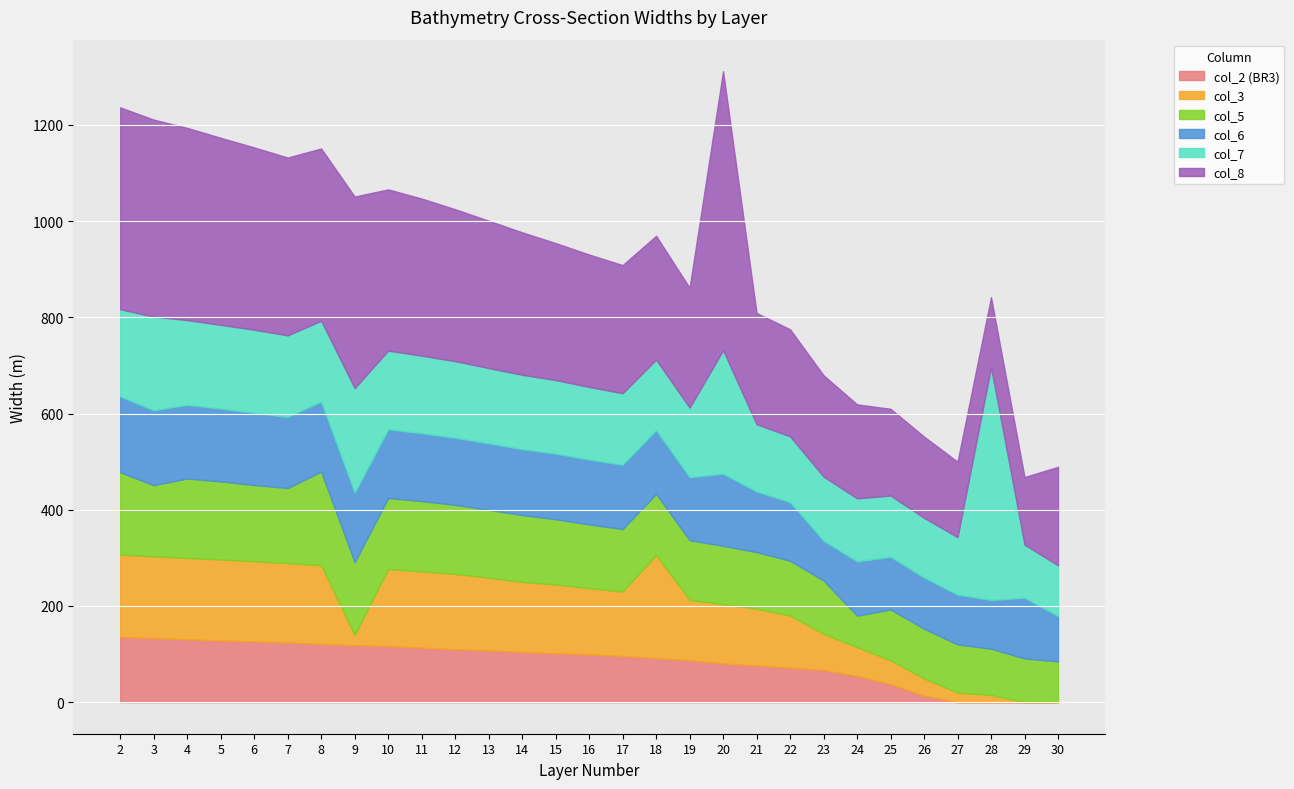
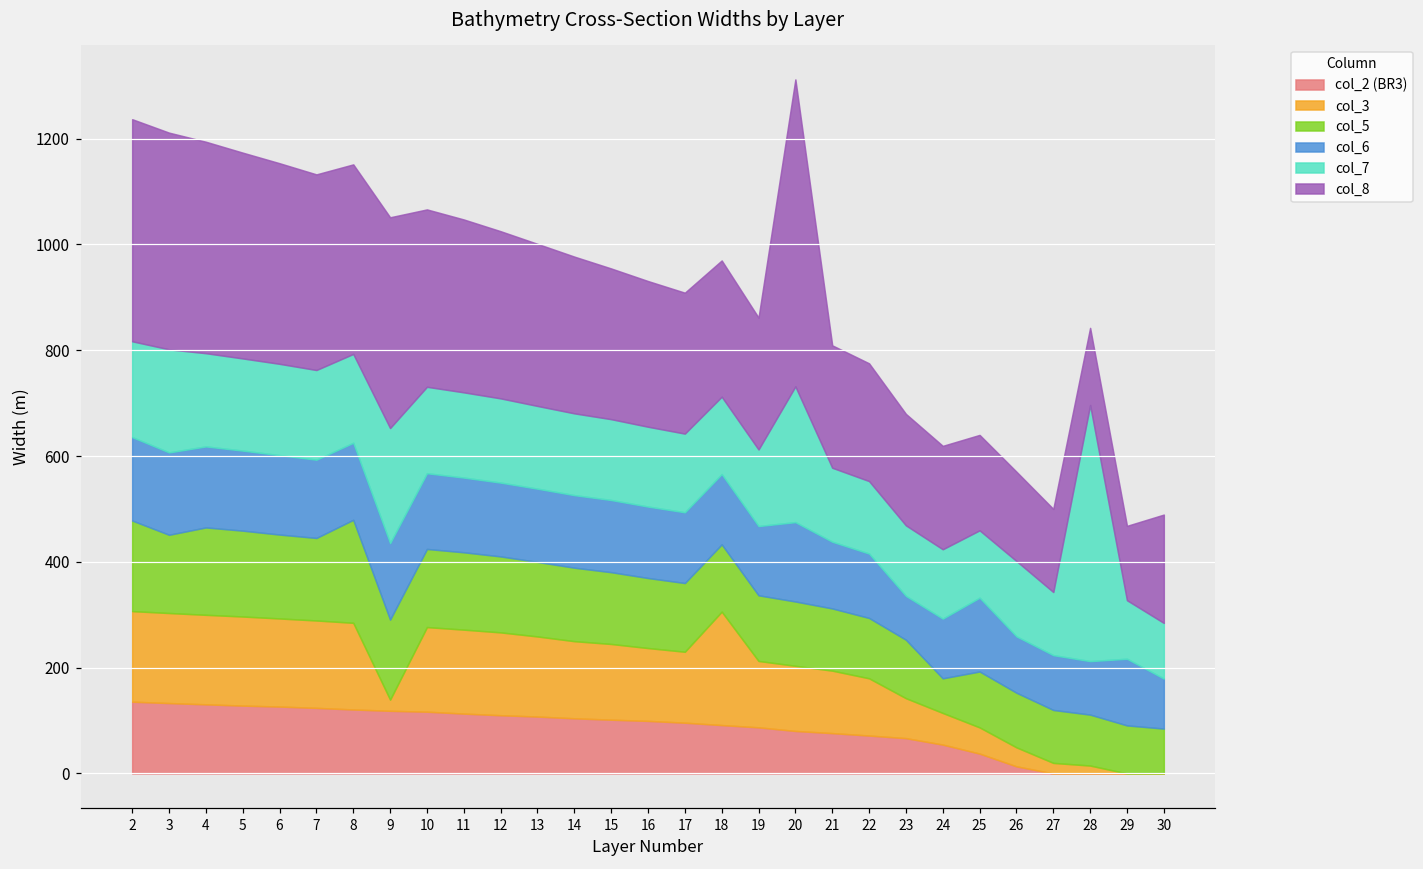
  {
    "col_2 (BR3)": {
      "2": 140,
      "3": 130,
      "4": 130,
      "5": 130,
      "6": 130,
      "7": 120,
      "8": 120,
      "9": 120,
      "10": 120,
      "11": 110,
      "12": 110,
      "13": 110,
      "14": 100,
      "15": 100,
      "16": 100,
      "17": 100,
      "18": 90,
      "19": 90,
      "20": 80,
      "21": 80,
      "22": 70,
      "23": 70,
      "24": 50,
      "25": 40,
      "26": 10,
      "27": 0,
      "28": 0
    },
    "col_3": {
      "2": 170,
      "3": 170,
      "4": 170,
      "5": 170,
      "6": 170,
      "7": 170,
      "8": 160,
      "9": 20,
      "10": 160,
      "11": 160,
      "12": 160,
      "13": 150,
      "14": 150,
      "15": 140,
      "16": 140,
      "17": 130,
      "18": 210,
      "19": 130,
      "20": 120,
      "21": 120,
      "22": 110,
      "23": 80,
      "24": 60,
      "25": 50,
      "26": 40,
      "27": 20,
      "28": 20
    },
    "col_5": {
      "2": 170,
      "3": 150,
      "4": 170,
      "5": 160,
      "6": 160,
      "7": 160,
      "8": 190,
      "9": 150,
      "10": 150,
      "11": 150,
      "12": 140,
      "13": 140,
      "14": 140,
      "15": 140,
      "16": 130,
      "17": 130,
      "18": 130,
      "19": 120,
      "20": 120,
      "21": 120,
      "22": 110,
      "23": 110,
      "24": 70,
      "25": 110,
      "26": 100,
      "27": 100,
      "28": 100,
      "29": 90,
      "30": 80
    },
    "col_6": {
      "2": 160,
      "3": 160,
      "4": 150,
      "5": 150,
      "6": 150,
      "7": 150,
      "8": 150,
      "9": 140,
      "10": 140,
      "11": 140,
      "12": 140,
      "13": 140,
      "14": 140,
      "15": 140,
      "16": 140,
      "17": 130,
      "18": 130,
      "19": 130,
      "20": 150,
      "21": 130,
      "22": 120,
      "23": 80,
      "24": 110,
-     "25": 110,
+     "25": 140,
      "26": 110,
      "27": 100,
      "28": 100,
      "29": 130,
      "30": 90
    },
    "col_7": {
      "2": 180,
      "3": 190,
      "4": 180,
      "5": 170,
      "6": 170,
      "7": 170,
      "8": 170,
      "9": 220,
      "10": 160,
      "11": 160,
      "12": 160,
      "13": 160,
      "14": 150,
      "15": 150,
      "16": 150,
      "17": 150,
      "18": 150,
      "19": 140,
      "20": 260,
      "21": 140,
      "22": 140,
      "23": 130,
      "24": 130,
      "25": 130,
-     "26": 120,
+     "26": 140,
      "27": 120,
      "28": 480,
      "29": 110,
      "30": 110
    },
    "col_8": {
      "2": 420,
      "3": 410,
      "4": 400,
      "5": 390,
      "6": 380,
      "7": 370,
      "8": 360,
      "9": 400,
      "10": 340,
      "11": 330,
      "12": 320,
      "13": 310,
      "14": 300,
      "15": 280,
      "16": 280,
      "17": 270,
      "18": 260,
      "19": 250,
      "20": 580,
      "21": 230,
      "22": 220,
      "23": 210,
      "24": 200,
      "25": 180,
      "26": 170,
      "27": 160,
      "28": 150,
      "29": 140,
      "30": 200
    }
  }
